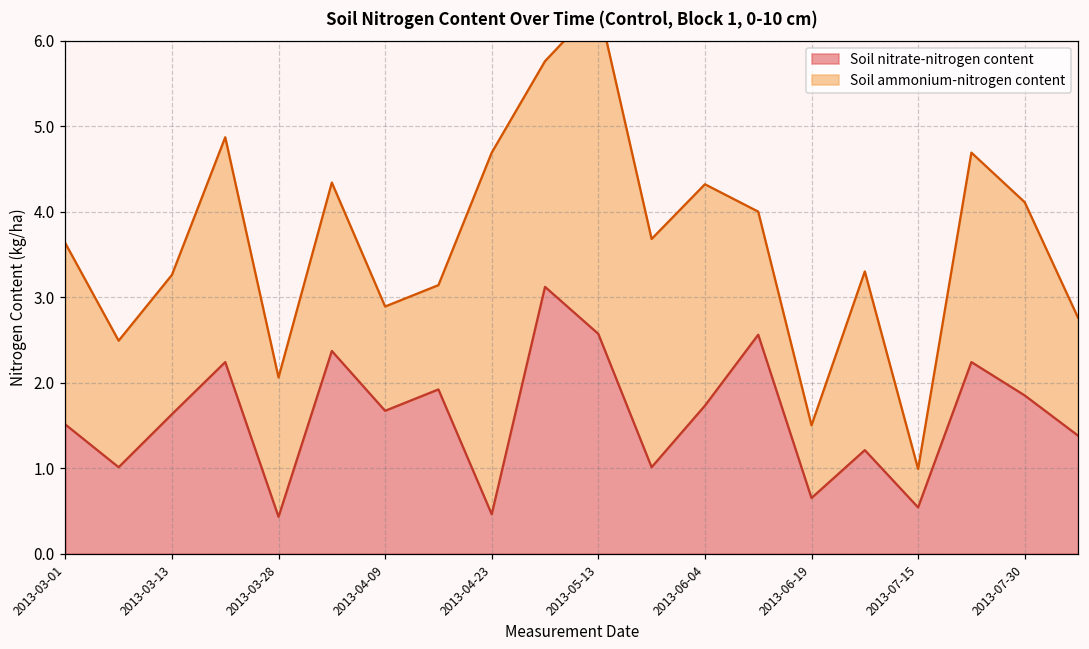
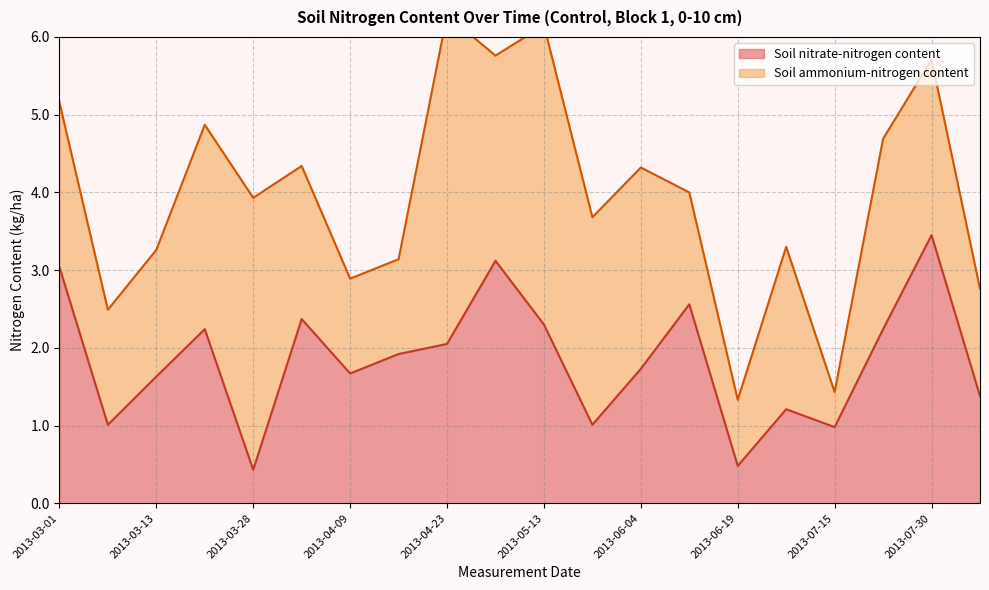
  {
    "Soil nitrate-nitrogen content": {
-     "2013-03-01": 1.5,
+     "2013-03-01": 3.0,
      "2013-03-13": 1.6,
      "2013-03-28": 0.4,
      "2013-04-09": 1.7,
-     "2013-04-23": 0.5,
-     "2013-05-13": 2.6,
+     "2013-04-23": 2.1,
+     "2013-05-13": 2.3,
      "2013-06-04": 1.7,
-     "2013-06-19": 0.7,
-     "2013-07-15": 0.5,
-     "2013-07-30": 1.9
+     "2013-06-19": 0.5,
+     "2013-07-15": 1.0,
+     "2013-07-30": 3.5
    },
    "Soil ammonium-nitrogen content": {
      "2013-03-01": 2.1,
      "2013-03-13": 1.6,
-     "2013-03-28": 1.6,
+     "2013-03-28": 3.5,
      "2013-04-09": 1.2,
      "2013-06-04": 2.6,
      "2013-06-19": 0.9,
      "2013-07-15": 0.4
    }
  }
